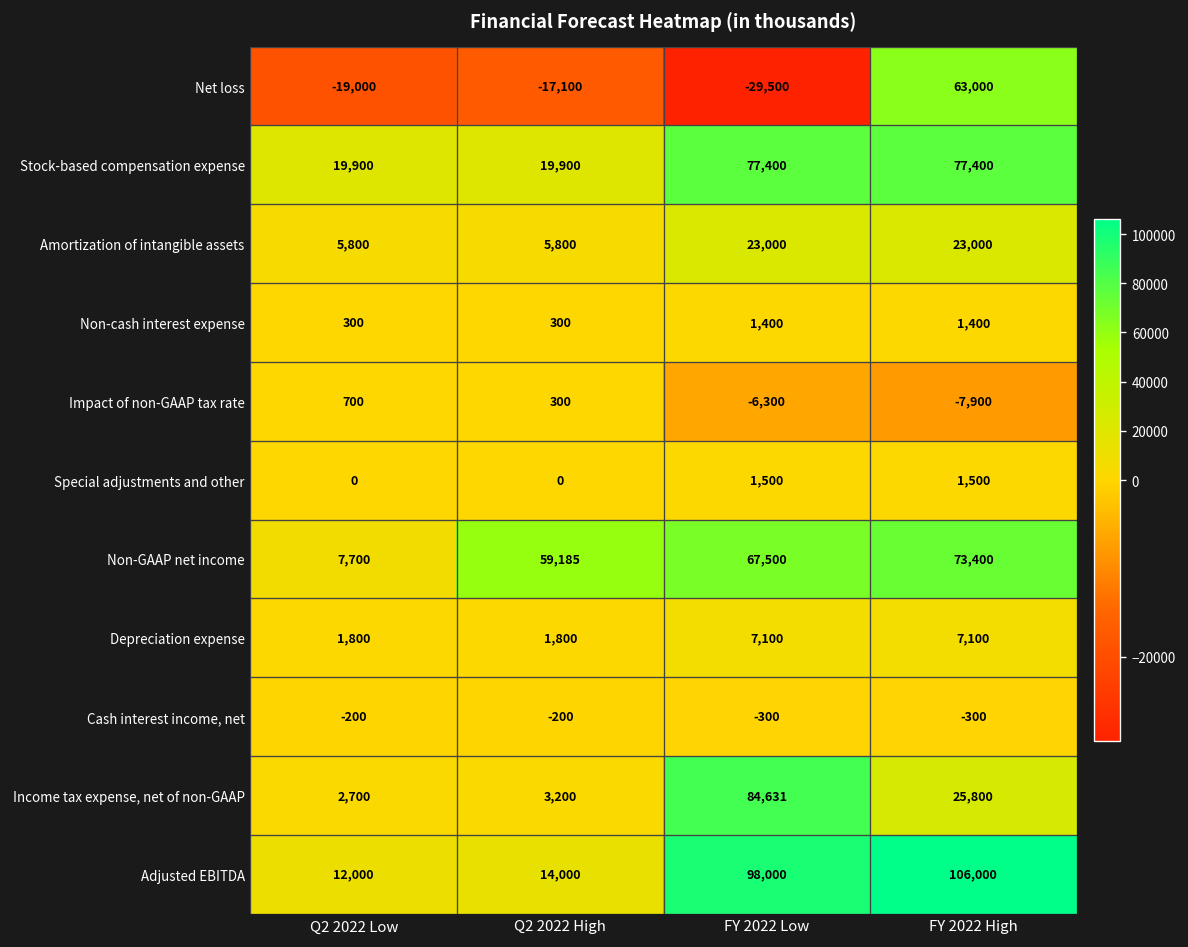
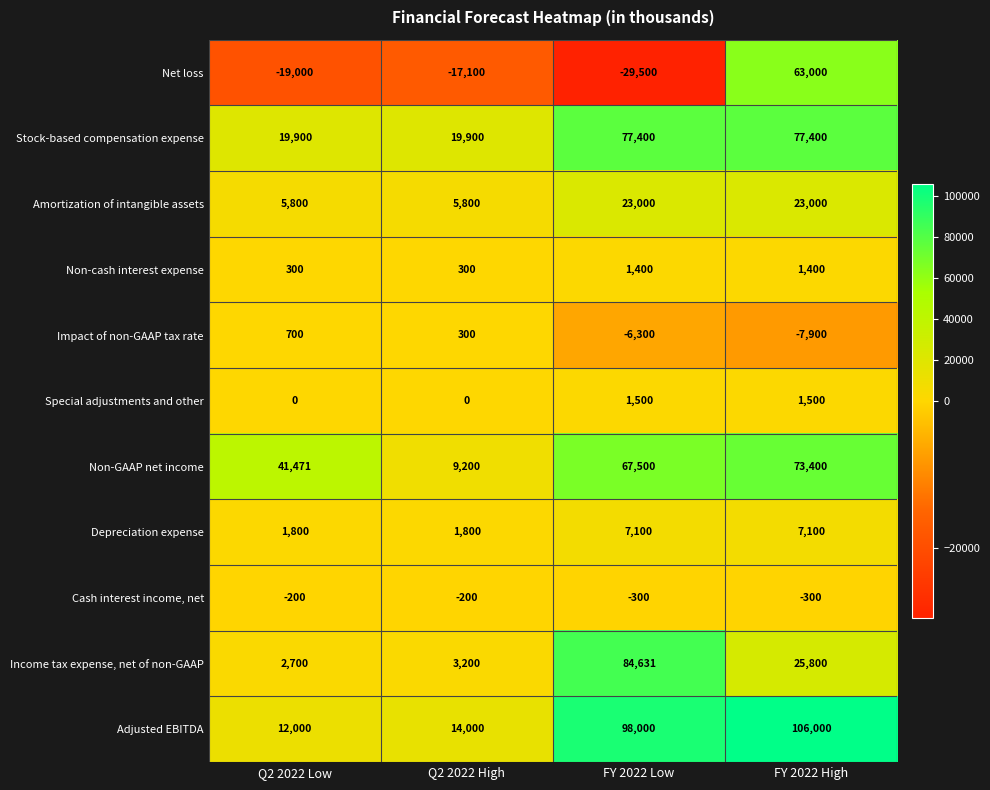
  {
    "Net loss": {
      "Q2 2022 Low": "-19,000",
      "Q2 2022 High": "-17,100",
      "FY 2022 Low": "-29,500",
      "FY 2022 High": "63,000"
    },
    "Stock-based compensation expense": {
      "Q2 2022 Low": "19,900",
      "Q2 2022 High": "19,900",
      "FY 2022 Low": "77,400",
      "FY 2022 High": "77,400"
    },
    "Amortization of intangible assets": {
      "Q2 2022 Low": "5,800",
      "Q2 2022 High": "5,800",
      "FY 2022 Low": "23,000",
      "FY 2022 High": "23,000"
    },
    "Non-cash interest expense": {
      "Q2 2022 Low": "300",
      "Q2 2022 High": "300",
      "FY 2022 Low": "1,400",
      "FY 2022 High": "1,400"
    },
    "Impact of non-GAAP tax rate": {
      "Q2 2022 Low": "700",
      "Q2 2022 High": "300",
      "FY 2022 Low": "-6,300",
      "FY 2022 High": "-7,900"
    },
    "Special adjustments and other": {
      "Q2 2022 Low": "0",
      "Q2 2022 High": "0",
      "FY 2022 Low": "1,500",
      "FY 2022 High": "1,500"
    },
    "Non-GAAP net income": {
-     "Q2 2022 Low": "7,700",
-     "Q2 2022 High": "59,185",
+     "Q2 2022 Low": "41,471",
+     "Q2 2022 High": "9,200",
      "FY 2022 Low": "67,500",
      "FY 2022 High": "73,400"
    },
    "Depreciation expense": {
      "Q2 2022 Low": "1,800",
      "Q2 2022 High": "1,800",
      "FY 2022 Low": "7,100",
      "FY 2022 High": "7,100"
    },
    "Cash interest income, net": {
      "Q2 2022 Low": "-200",
      "Q2 2022 High": "-200",
      "FY 2022 Low": "-300",
      "FY 2022 High": "-300"
    },
    "Income tax expense, net of non-GAAP": {
      "Q2 2022 Low": "2,700",
      "Q2 2022 High": "3,200",
      "FY 2022 Low": "84,631",
      "FY 2022 High": "25,800"
    },
    "Adjusted EBITDA": {
      "Q2 2022 Low": "12,000",
      "Q2 2022 High": "14,000",
      "FY 2022 Low": "98,000",
      "FY 2022 High": "106,000"
    }
  }
